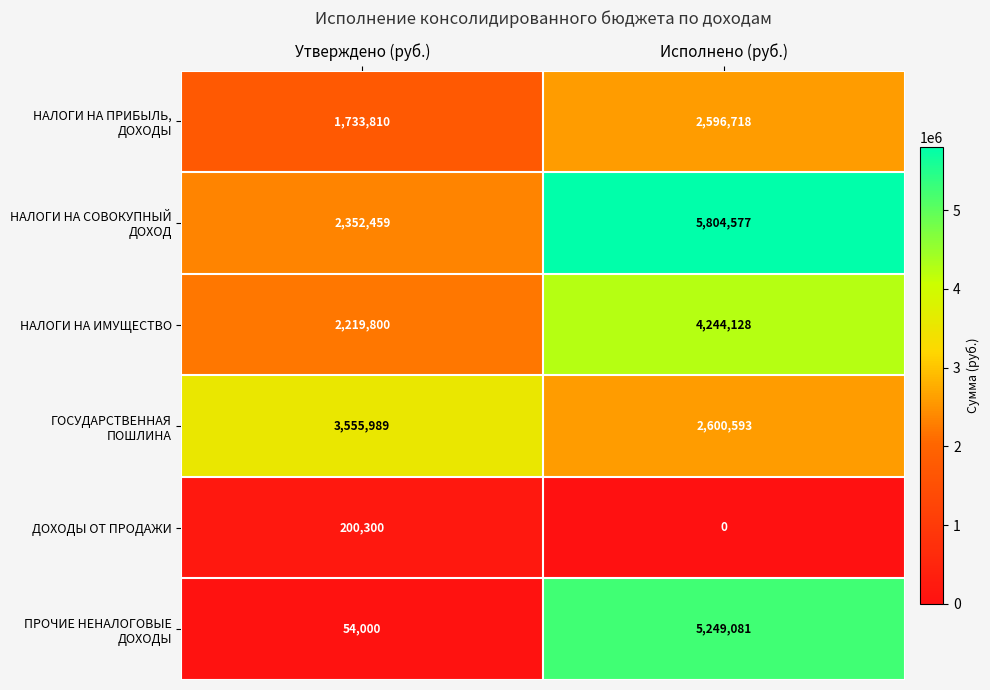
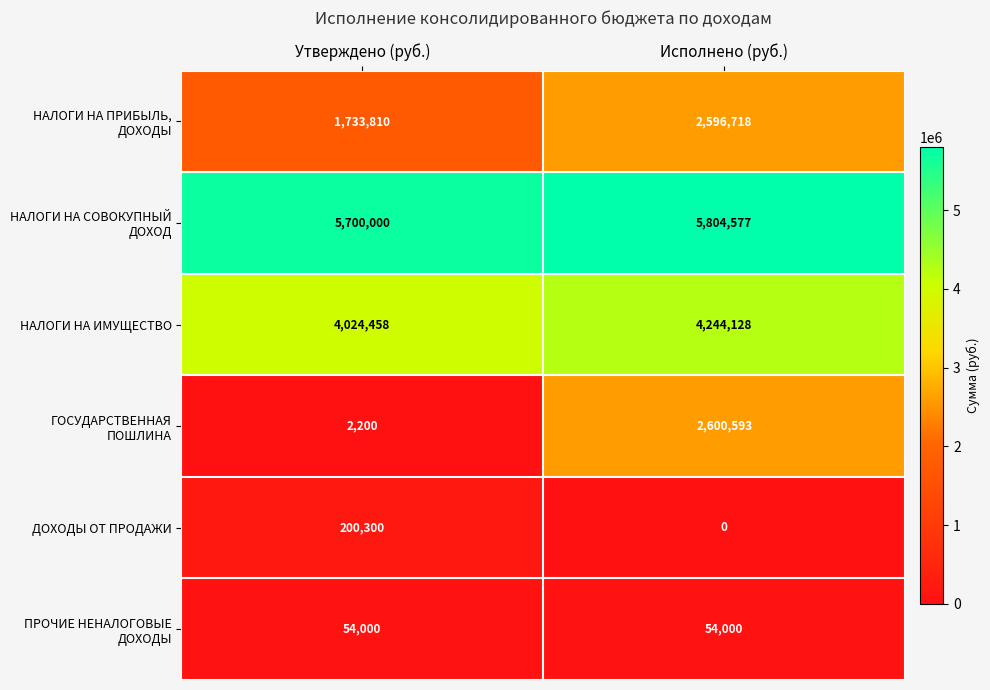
  {
    "НАЛОГИ НА ПРИБЫЛЬ, ДОХОДЫ": {
      "Утверждено (руб.)": "1,733,810",
      "Исполнено (руб.)": "2,596,718"
    },
    "НАЛОГИ НА СОВОКУПНЫЙ ДОХОД": {
-     "Утверждено (руб.)": "2,352,459",
+     "Утверждено (руб.)": "5,700,000",
      "Исполнено (руб.)": "5,804,577"
    },
    "НАЛОГИ НА ИМУЩЕСТВО": {
-     "Утверждено (руб.)": "2,219,800",
+     "Утверждено (руб.)": "4,024,458",
      "Исполнено (руб.)": "4,244,128"
    },
    "ГОСУДАРСТВЕННАЯ ПОШЛИНА": {
-     "Утверждено (руб.)": "3,555,989",
+     "Утверждено (руб.)": "2,200",
      "Исполнено (руб.)": "2,600,593"
    },
    "ДОХОДЫ ОТ ПРОДАЖИ": {
      "Утверждено (руб.)": "200,300",
      "Исполнено (руб.)": "0"
    },
    "ПРОЧИЕ НЕНАЛОГОВЫЕ ДОХОДЫ": {
      "Утверждено (руб.)": "54,000",
-     "Исполнено (руб.)": "5,249,081"
+     "Исполнено (руб.)": "54,000"
    }
  }
